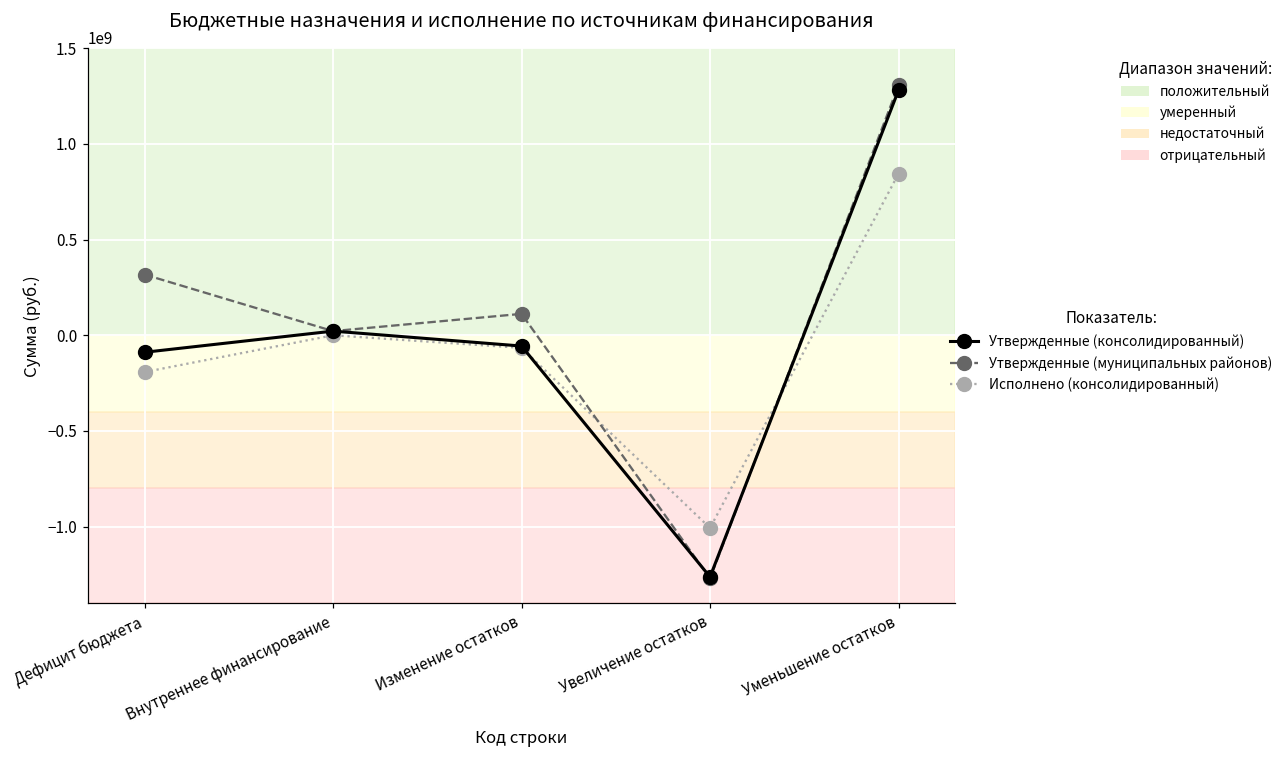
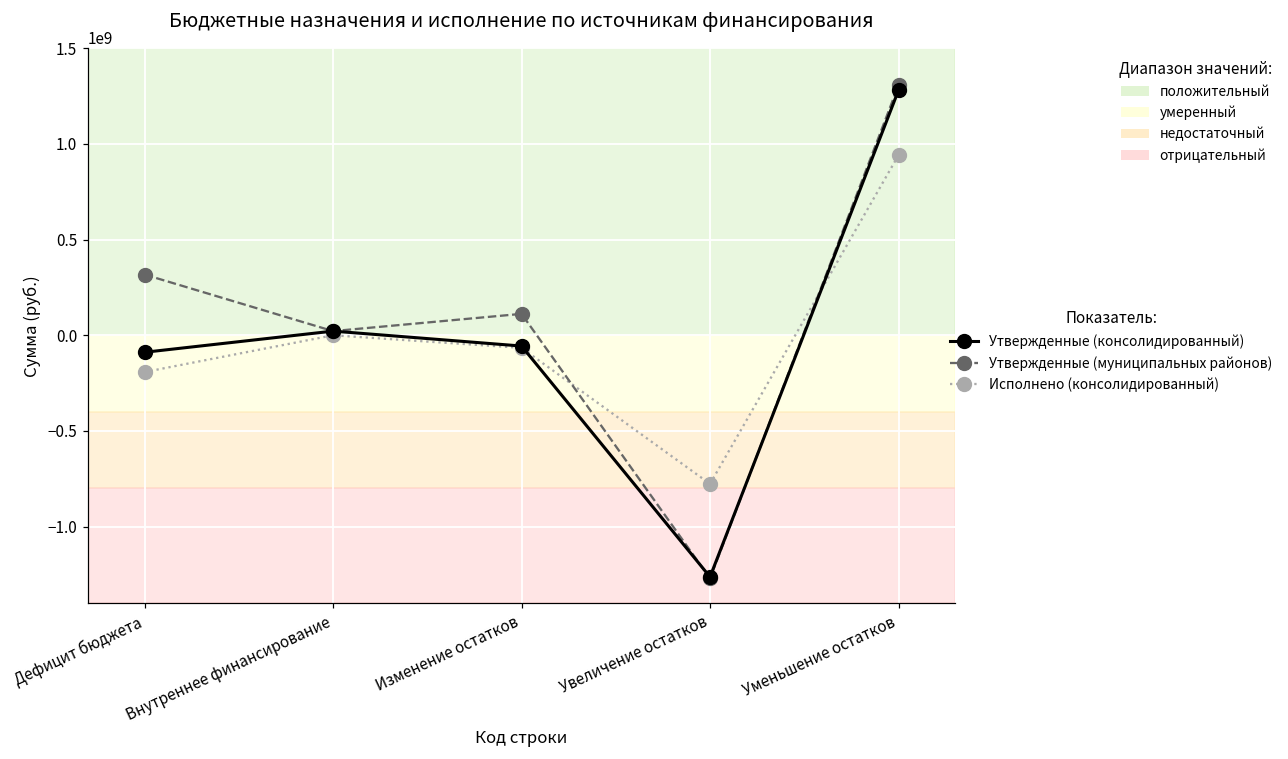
  {
    "Утвержденные (консолидированный)": {
      "Дефицит бюджета": -90000000,
      "Уменьшение остатков": 1280000000
    },
    "Утвержденные (муниципальных районов)": {
      "Дефицит бюджета": 320000000,
      "Изменение остатков": 110000000,
      "Уменьшение остатков": 1310000000
    },
    "Исполнено (консолидированный)": {
      "Дефицит бюджета": -190000000,
      "Внутреннее финансирование": 0,
-     "Увеличение остатков": -1010000000,
-     "Уменьшение остатков": 840000000
+     "Увеличение остатков": -780000000,
+     "Уменьшение остатков": 940000000
    }
  }
